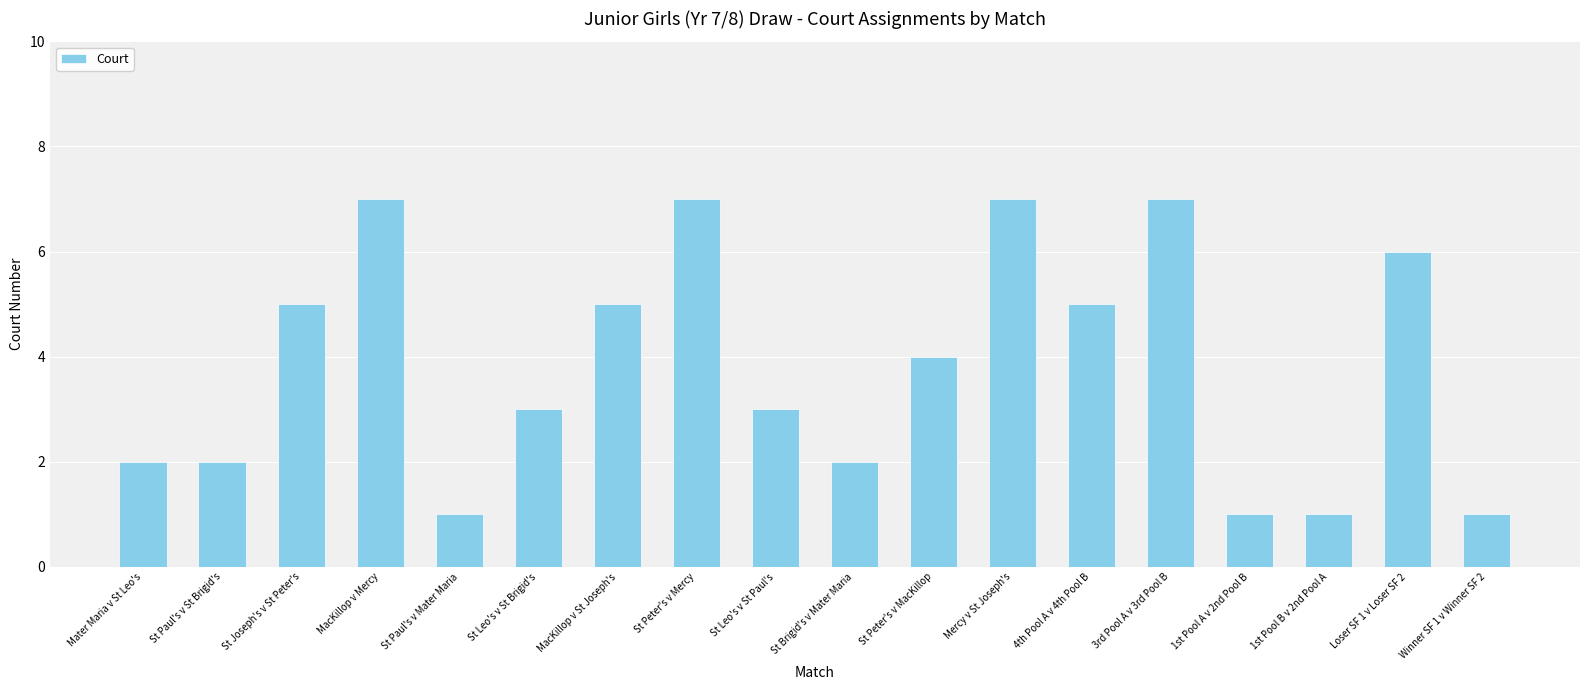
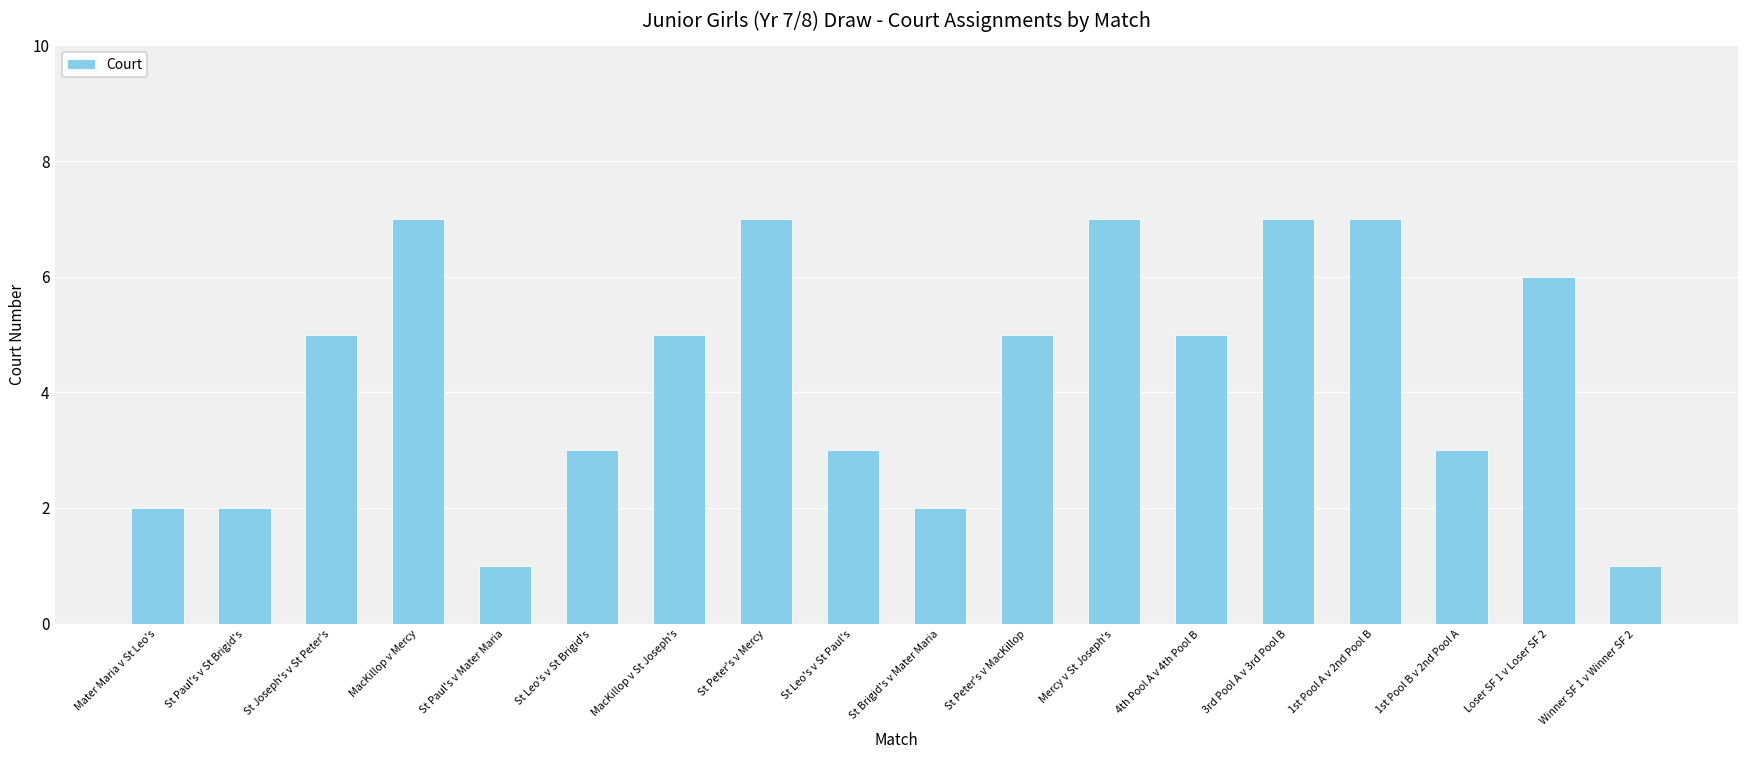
  {
    "Mater Maria v St Leo's": 2,
    "St Paul's v St Brigid's": 2,
    "St Joseph's v St Peter's": 5,
    "MacKillop v Mercy": 7,
    "St Paul's v Mater Maria": 1,
    "St Leo's v St Brigid's": 3,
    "MacKillop v St Joseph's": 5,
    "St Peter's v Mercy": 7,
    "St Leo's v St Paul's": 3,
    "St Brigid's v Mater Maria": 2,
-   "St Peter's v MacKillop": 4,
+   "St Peter's v MacKillop": 5,
    "Mercy v St Joseph's": 7,
    "4th Pool A v 4th Pool B": 5,
    "3rd Pool A v 3rd Pool B": 7,
-   "1st Pool A v 2nd Pool B": 1,
-   "1st Pool B v 2nd Pool A": 1,
+   "1st Pool A v 2nd Pool B": 7,
+   "1st Pool B v 2nd Pool A": 3,
    "Loser SF 1 v Loser SF 2": 6,
    "Winner SF 1 v Winner SF 2": 1
  }
